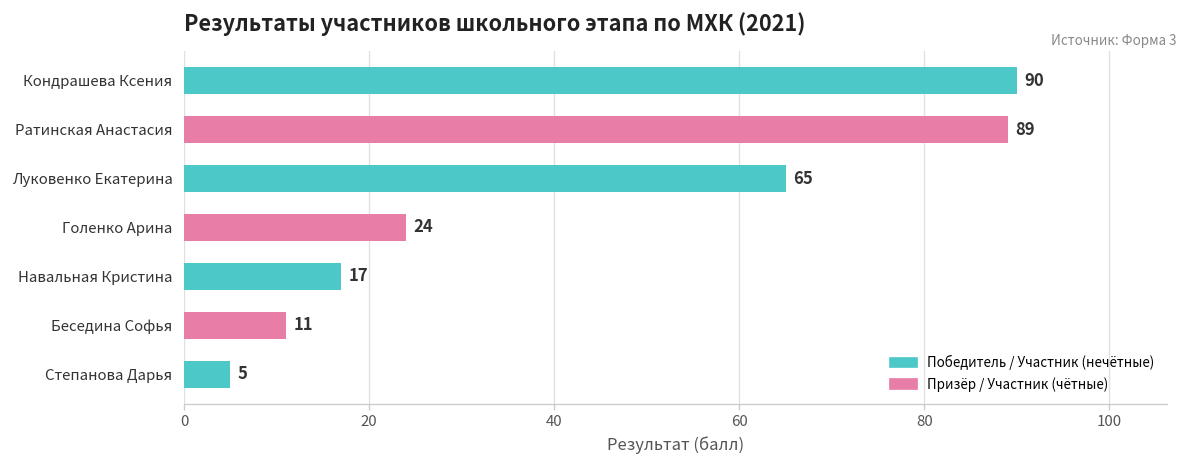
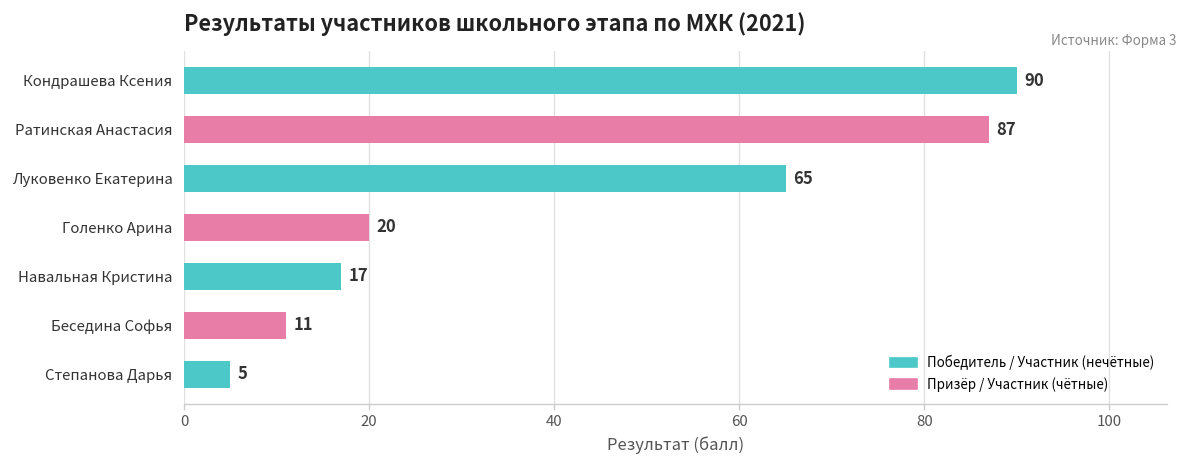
  {
    "Кондрашева Ксения": 90,
-   "Ратинская Анастасия": 89,
+   "Ратинская Анастасия": 87,
    "Луковенко Екатерина": 65,
-   "Голенко Арина": 24,
+   "Голенко Арина": 20,
    "Навальная Кристина": 17,
    "Беседина Софья": 11,
    "Степанова Дарья": 5
  }
